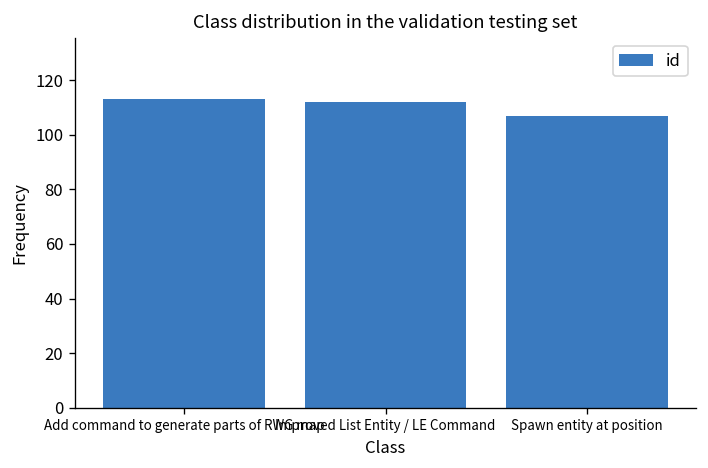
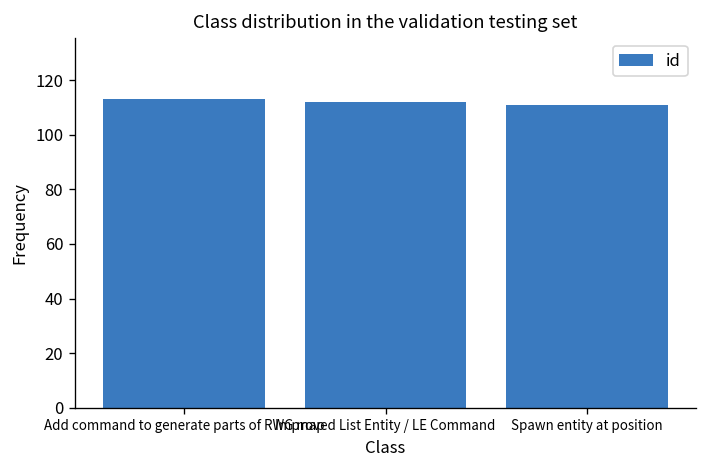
  {
-   "Spawn entity at position": 107
+   "Spawn entity at position": 111
  }
